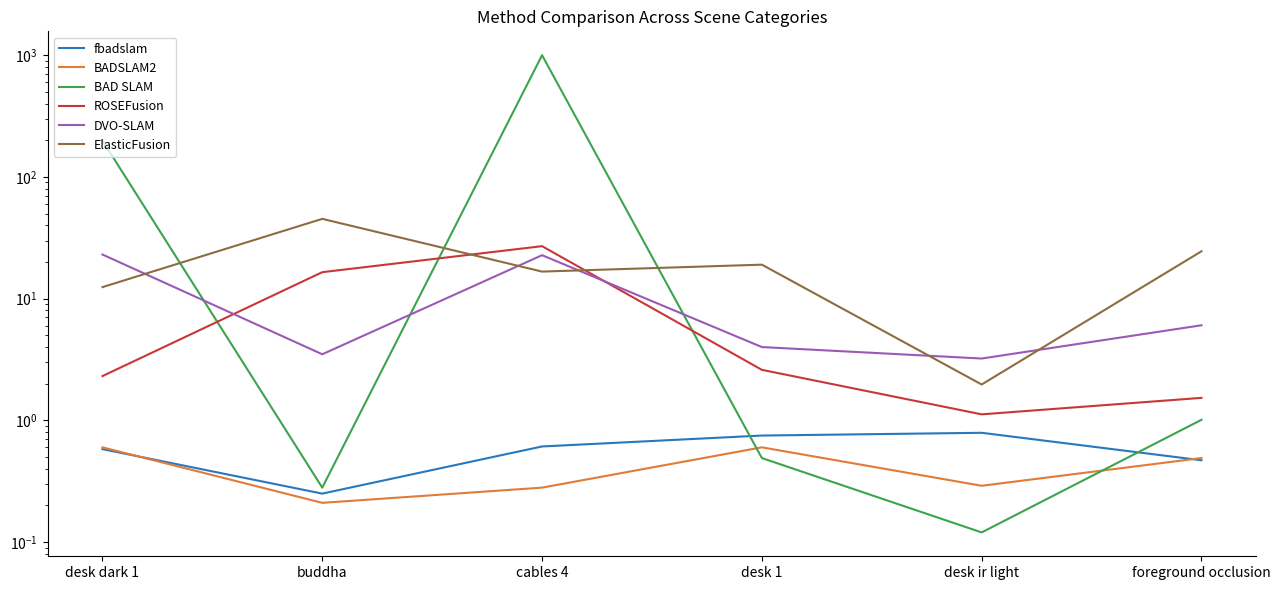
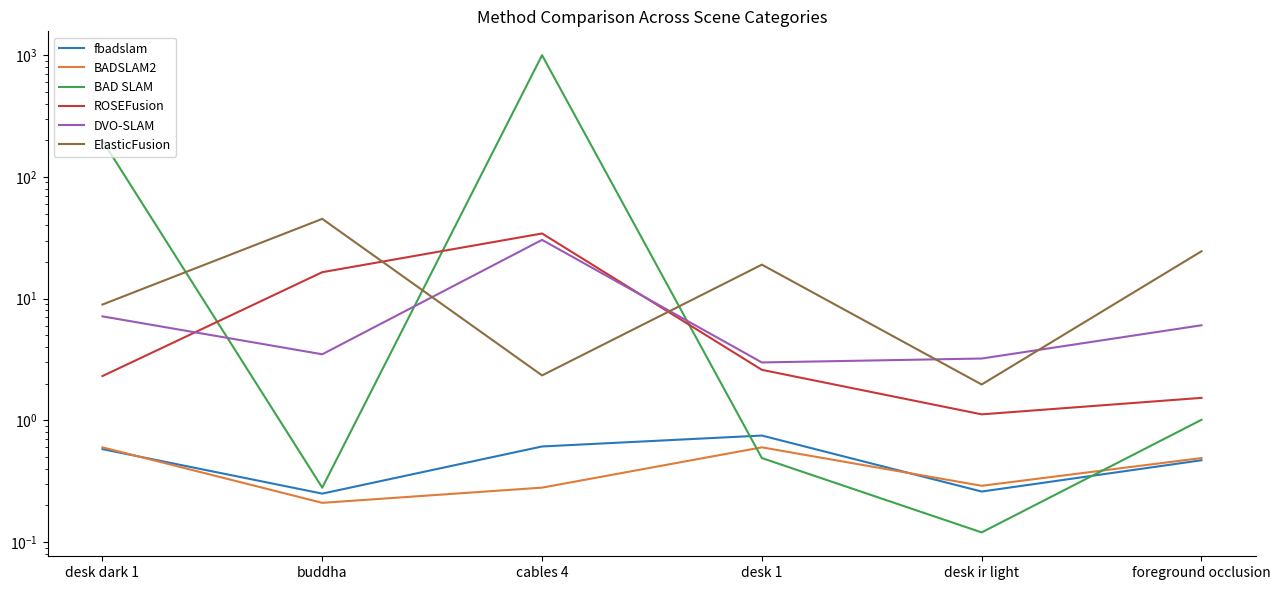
  {
    "fbadslam": {
      "buddha": 0.25,
      "cables 4": 0.6,
      "desk 1": 0.8,
-     "desk ir light": 0.8
+     "desk ir light": 0.26
    },
    "BADSLAM2": {
      "buddha": 0.21,
      "cables 4": 0.28,
      "desk 1": 0.6,
      "desk ir light": 0.29
    },
    "BAD SLAM": {
      "buddha": 0.28,
      "cables 4": 1000,
      "desk 1": 0.49,
      "desk ir light": 0.12,
      "foreground occlusion": 1.0
    },
    "ROSEFusion": {
      "desk dark 1": 2.3,
      "buddha": 16,
-     "cables 4": 27,
+     "cables 4": 34,
      "desk 1": 2.6,
      "desk ir light": 1.1,
      "foreground occlusion": 1.5
    },
    "DVO-SLAM": {
-     "desk dark 1": 23,
+     "desk dark 1": 7,
      "buddha": 3.5,
-     "cables 4": 23,
-     "desk 1": 4.0,
+     "cables 4": 30,
+     "desk 1": 3.0,
      "desk ir light": 3.2,
      "foreground occlusion": 6
    },
    "ElasticFusion": {
-     "desk dark 1": 12,
+     "desk dark 1": 9,
      "buddha": 45,
-     "cables 4": 17,
+     "cables 4": 2.3,
      "desk 1": 19,
      "desk ir light": 2.0,
      "foreground occlusion": 24
    }
  }
